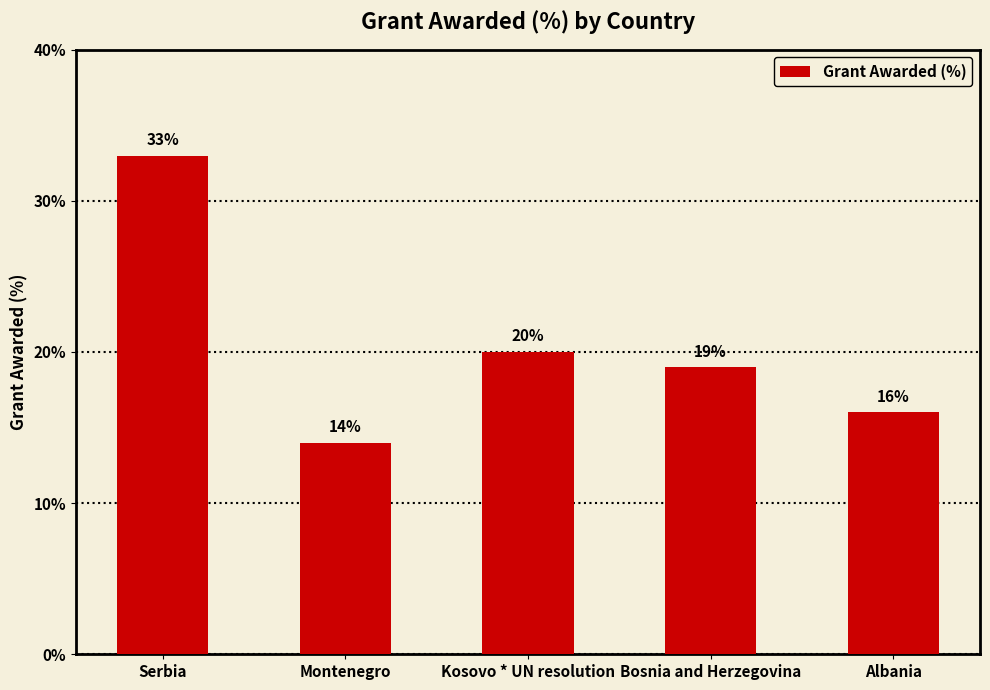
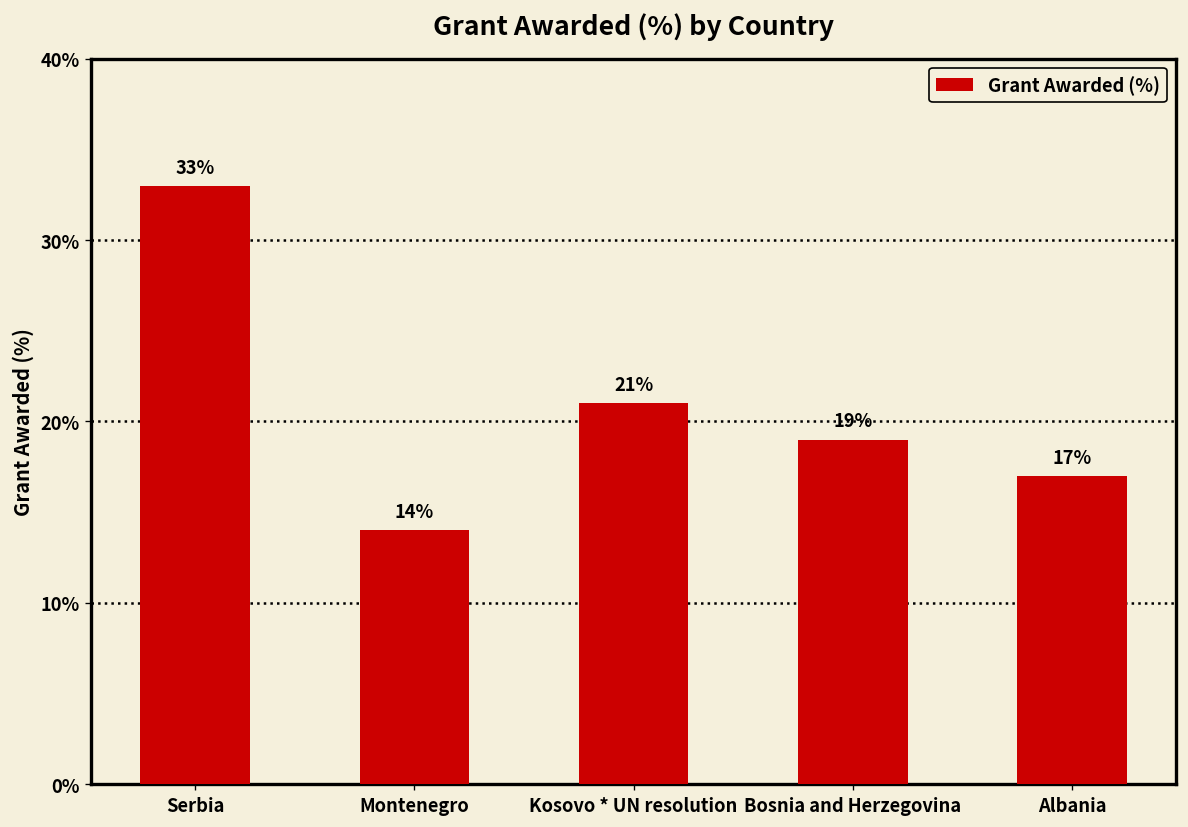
  {
    "Serbia": "33%",
    "Montenegro": "14%",
-   "Kosovo * UN resolution": "20%",
+   "Kosovo * UN resolution": "21%",
    "Bosnia and Herzegovina": "19%",
-   "Albania": "16%"
+   "Albania": "17%"
  }
